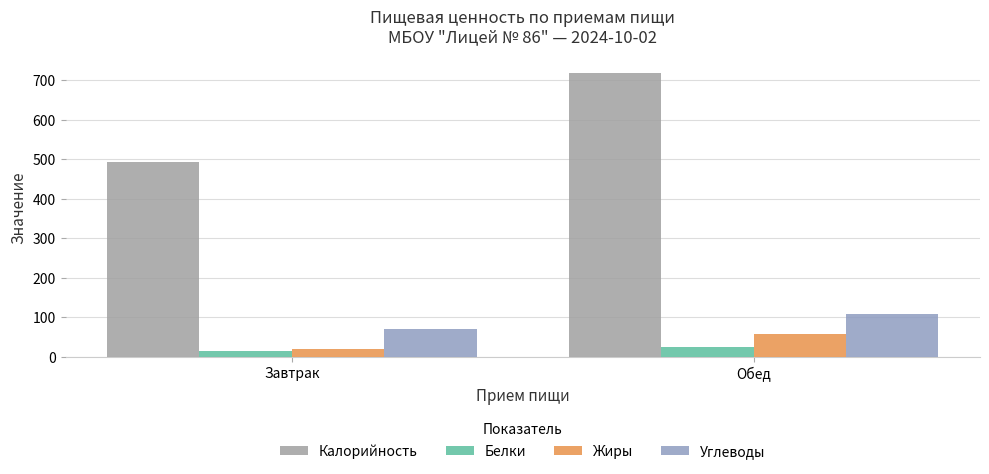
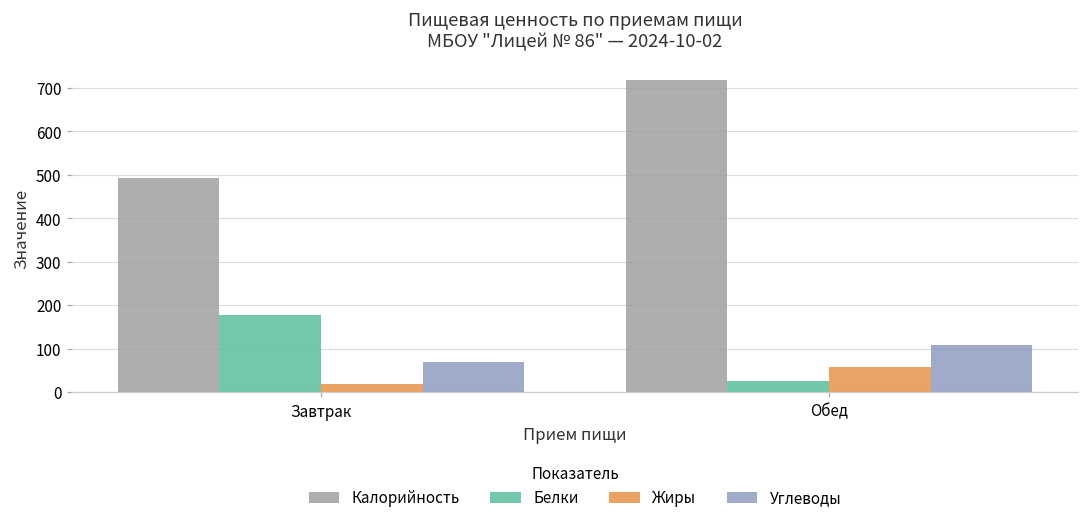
  {
    "Белки": {
-     "Завтрак": 20,
+     "Завтрак": 180,
      "Обед": 30
    },
    "Жиры": {
      "Завтрак": 20,
      "Обед": 60
    }
  }
